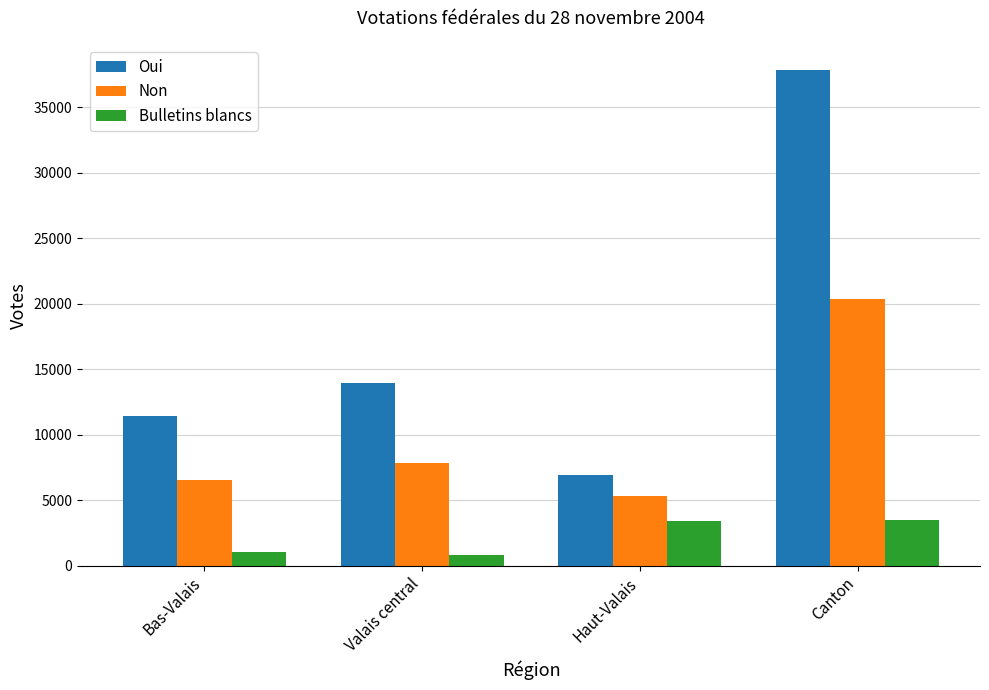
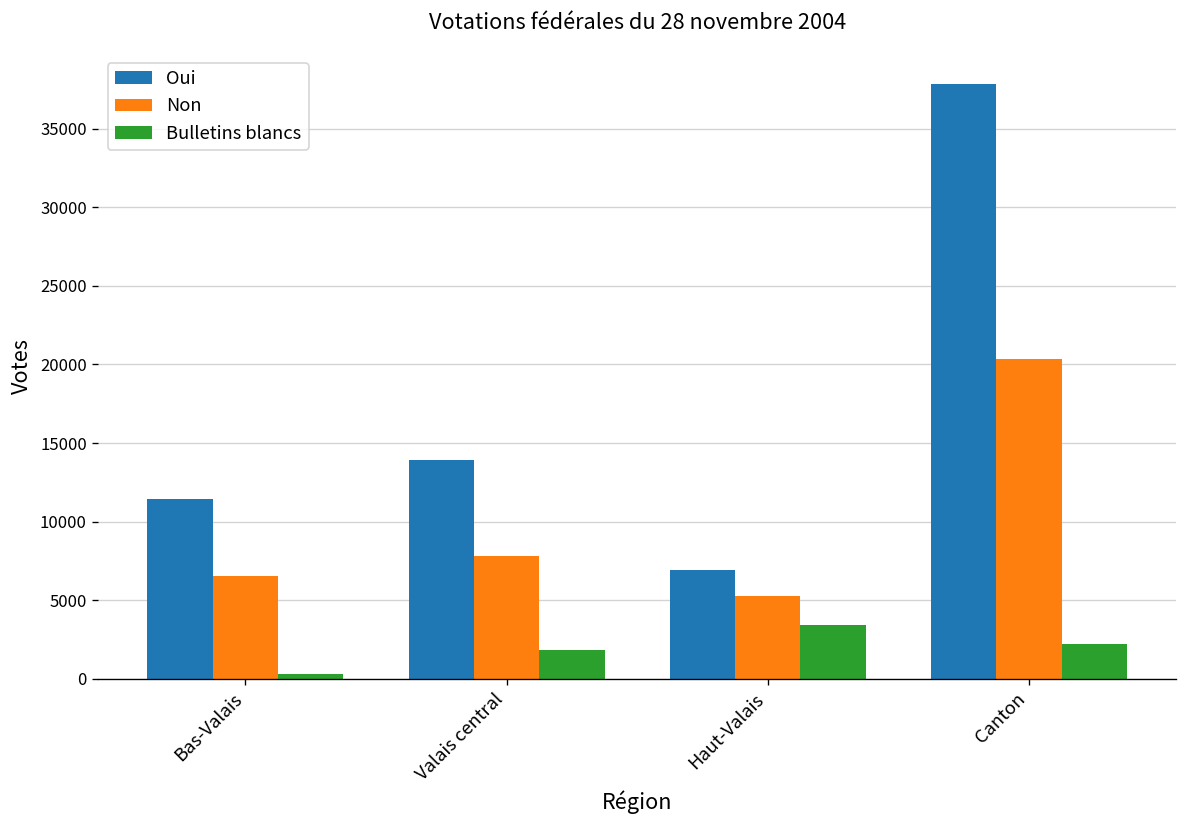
  {
    "Oui": {
      "Bas-Valais": 11500,
      "Valais central": 13900,
      "Haut-Valais": 6900,
      "Canton": 37900
    },
    "Non": {
      "Bas-Valais": 6500,
      "Valais central": 7800,
      "Haut-Valais": 5300,
      "Canton": 20400
    },
    "Bulletins blancs": {
-     "Bas-Valais": 1000,
-     "Valais central": 800,
+     "Bas-Valais": 300,
+     "Valais central": 1900,
      "Haut-Valais": 3400,
-     "Canton": 3500
+     "Canton": 2200
    }
  }
